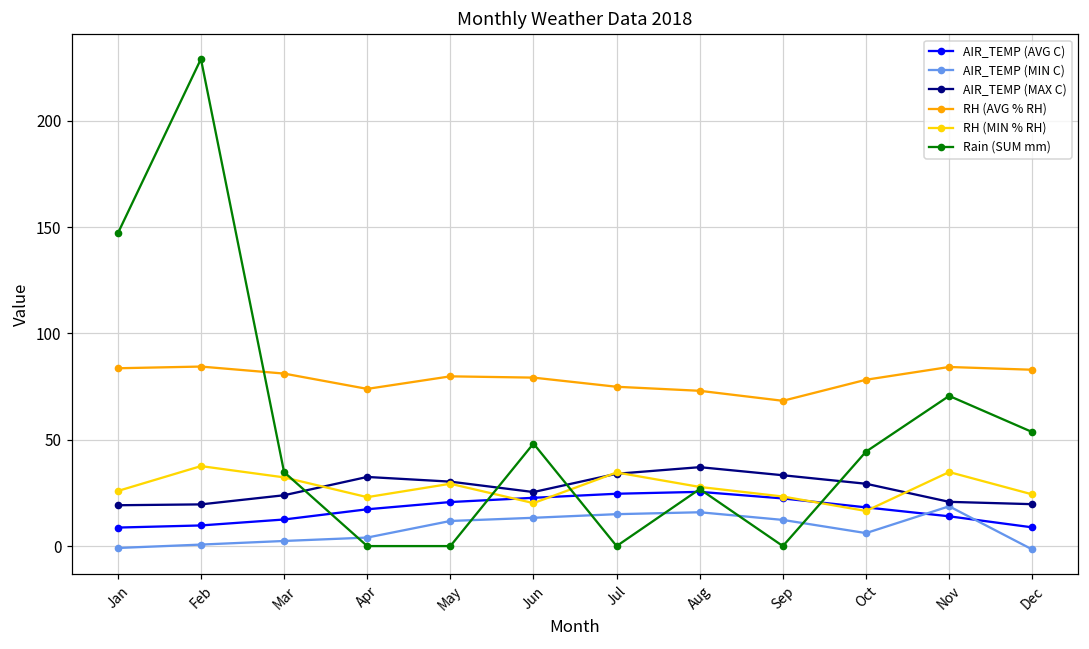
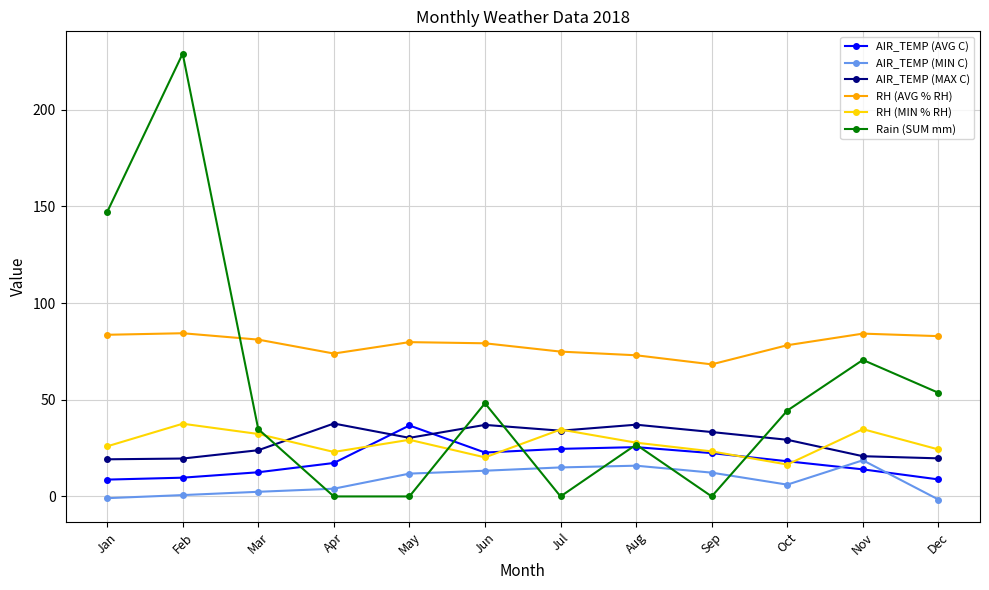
  {
    "AIR_TEMP (AVG C)": {
      "Jan": 9,
      "Feb": 10,
      "Mar": 13,
      "Apr": 17,
-     "May": 21,
+     "May": 37,
      "Jun": 23,
      "Jul": 25,
      "Oct": 18,
      "Nov": 14,
      "Dec": 9
    },
    "AIR_TEMP (MIN C)": {
      "Jan": -1,
      "Feb": 1,
      "Mar": 2,
      "Apr": 4,
      "May": 12,
      "Jun": 13,
      "Jul": 15,
      "Aug": 16,
      "Sep": 12,
      "Oct": 6,
      "Nov": 19,
      "Dec": -2
    },
    "AIR_TEMP (MAX C)": {
      "Jan": 19,
      "Feb": 20,
      "Mar": 24,
-     "Apr": 33,
-     "Jun": 25,
+     "Apr": 38,
+     "Jun": 37,
      "Aug": 37,
      "Sep": 33,
      "Oct": 29,
      "Nov": 21,
      "Dec": 20
    },
    "Rain (SUM mm)": {
      "Jan": 147,
      "Feb": 229,
      "Mar": 35,
      "Apr": 0,
      "May": 0,
      "Jun": 48,
      "Jul": 0,
      "Sep": 0,
      "Oct": 44,
      "Nov": 71,
      "Dec": 54
    }
  }
